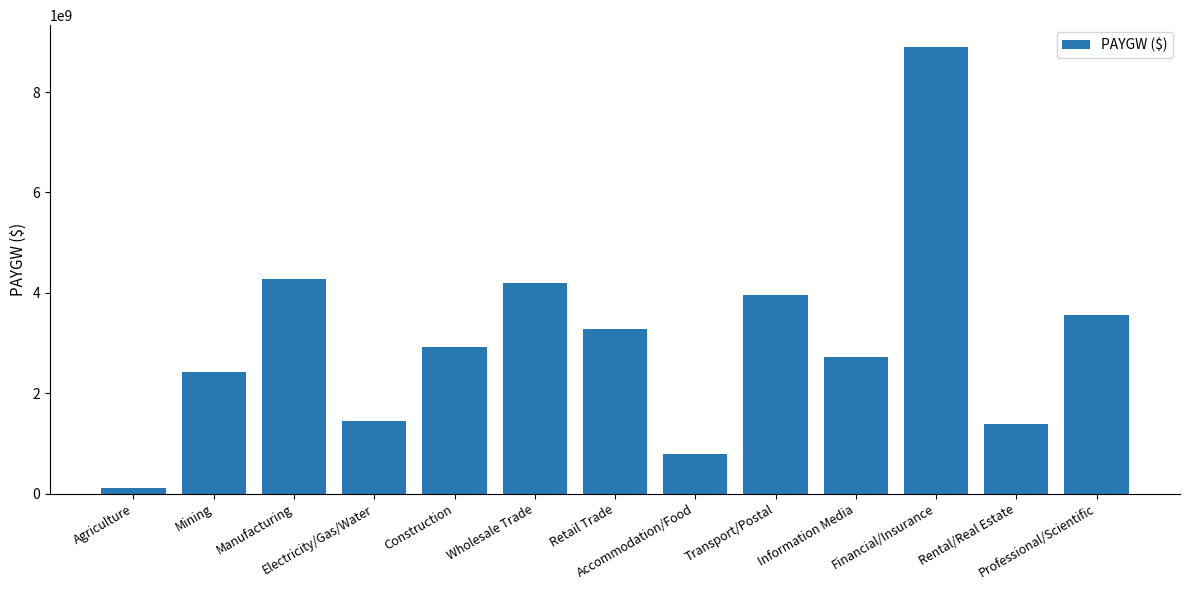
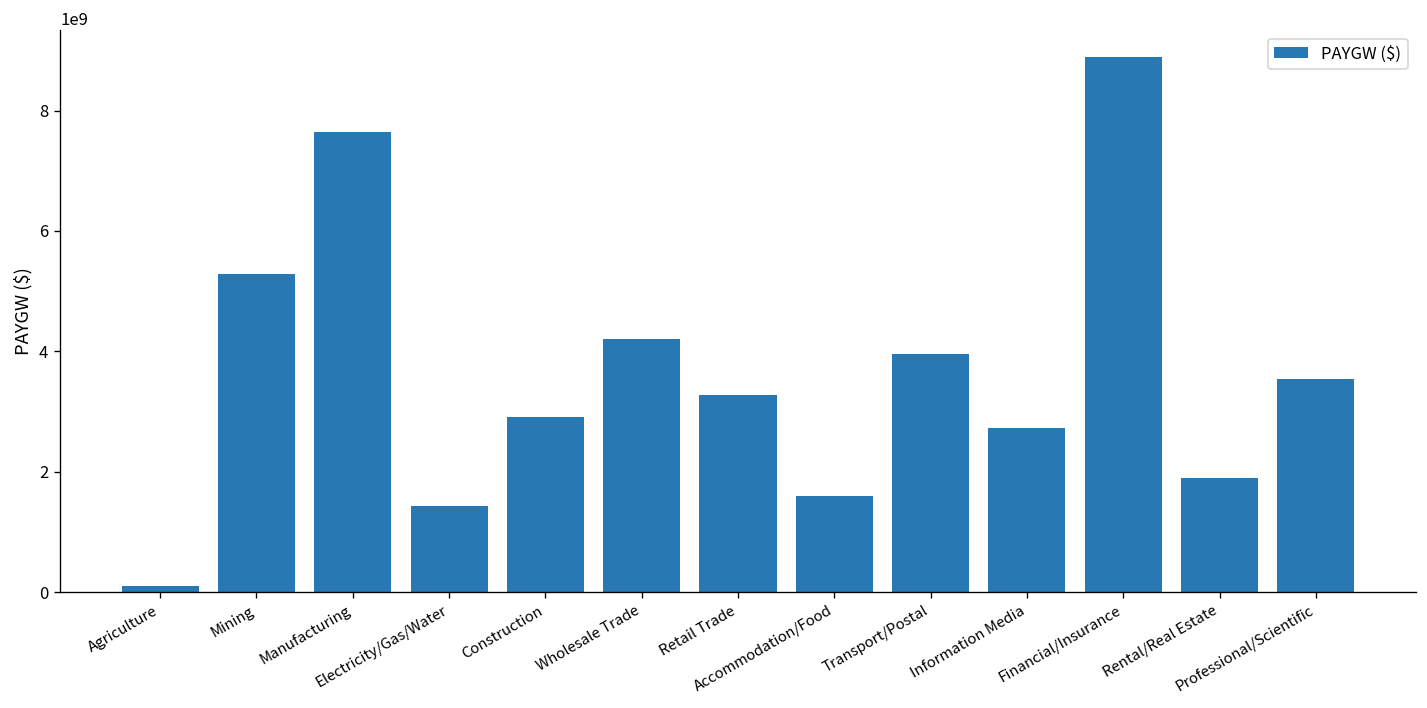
  {
    "Agriculture": 100000000,
-   "Mining": 2400000000,
-   "Manufacturing": 4300000000,
+   "Mining": 5300000000,
+   "Manufacturing": 7600000000,
    "Electricity/Gas/Water": 1400000000,
    "Construction": 2900000000,
    "Wholesale Trade": 4200000000,
    "Retail Trade": 3300000000,
-   "Accommodation/Food": 800000000,
+   "Accommodation/Food": 1600000000,
    "Transport/Postal": 4000000000,
    "Information Media": 2700000000,
    "Financial/Insurance": 8900000000,
-   "Rental/Real Estate": 1400000000,
+   "Rental/Real Estate": 1900000000,
    "Professional/Scientific": 3500000000
  }
